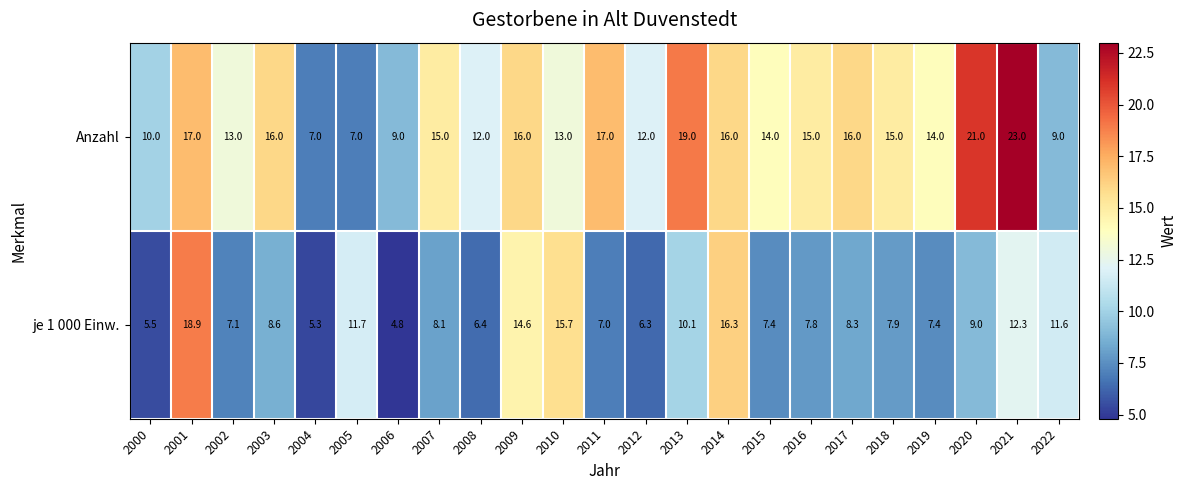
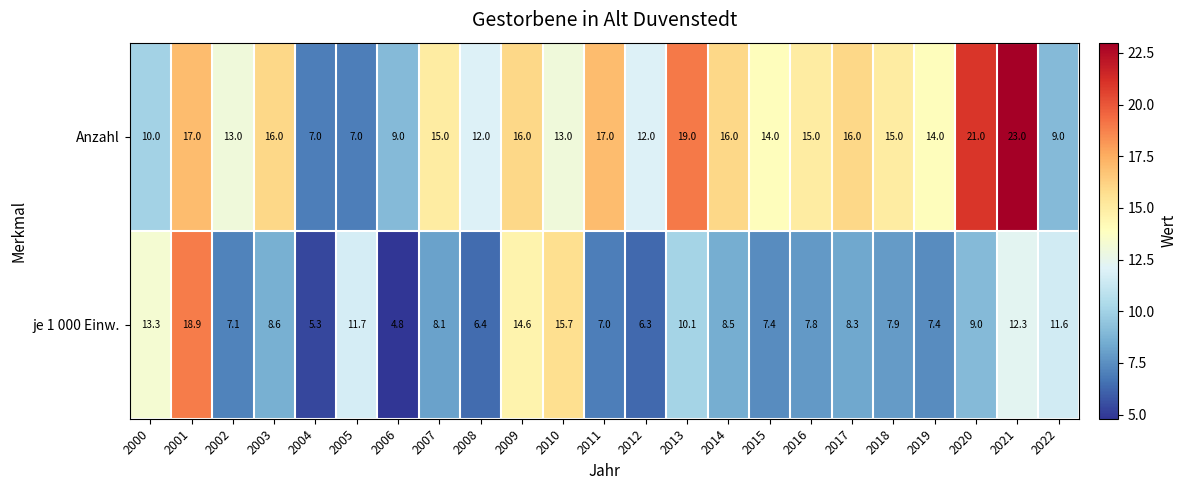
  {
    "Anzahl": {
      "2000": 10.0,
      "2001": 17.0,
      "2002": 13.0,
      "2003": 16.0,
      "2004": 7.0,
      "2005": 7.0,
      "2006": 9.0,
      "2007": 15.0,
      "2008": 12.0,
      "2009": 16.0,
      "2010": 13.0,
      "2011": 17.0,
      "2012": 12.0,
      "2013": 19.0,
      "2014": 16.0,
      "2015": 14.0,
      "2016": 15.0,
      "2017": 16.0,
      "2018": 15.0,
      "2019": 14.0,
      "2020": 21.0,
      "2021": 23.0,
      "2022": 9.0
    },
    "je 1 000 Einw.": {
-     "2000": 5.5,
+     "2000": 13.3,
      "2001": 18.9,
      "2002": 7.1,
      "2003": 8.6,
      "2004": 5.3,
      "2005": 11.7,
      "2006": 4.8,
      "2007": 8.1,
      "2008": 6.4,
      "2009": 14.6,
      "2010": 15.7,
      "2011": 7.0,
      "2012": 6.3,
      "2013": 10.1,
-     "2014": 16.3,
+     "2014": 8.5,
      "2015": 7.4,
      "2016": 7.8,
      "2017": 8.3,
      "2018": 7.9,
      "2019": 7.4,
      "2020": 9.0,
      "2021": 12.3,
      "2022": 11.6
    }
  }
